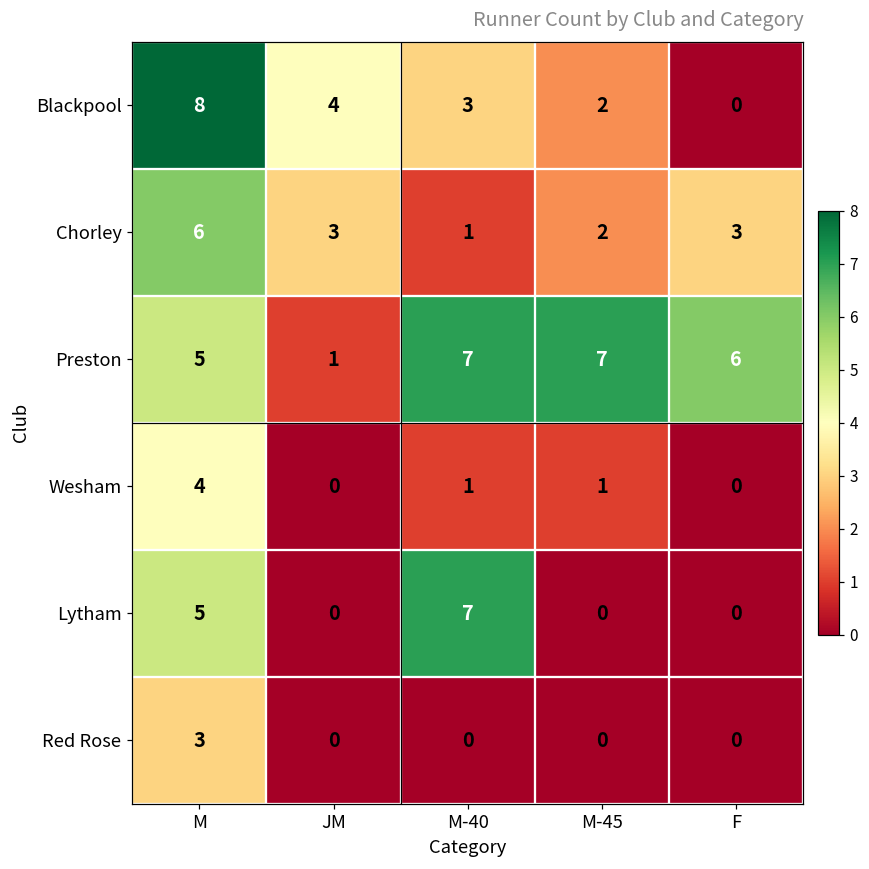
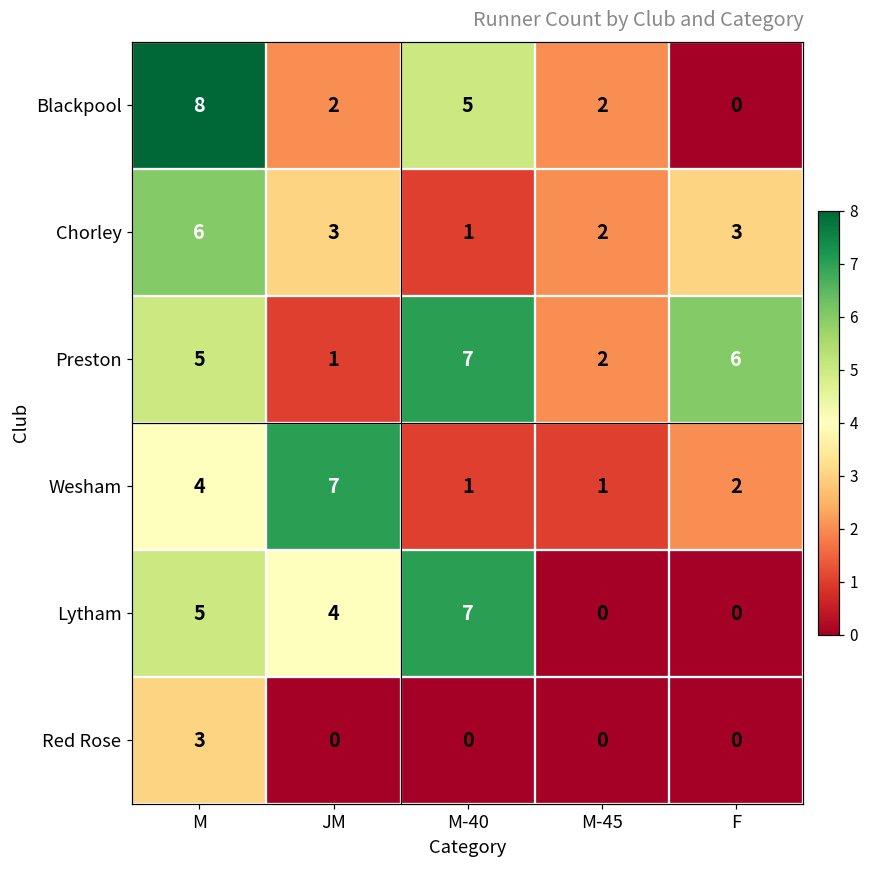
  {
    "Blackpool": {
      "M": 8,
-     "JM": 4,
-     "M-40": 3,
+     "JM": 2,
+     "M-40": 5,
      "M-45": 2,
      "F": 0
    },
    "Chorley": {
      "M": 6,
      "JM": 3,
      "M-40": 1,
      "M-45": 2,
      "F": 3
    },
    "Preston": {
      "M": 5,
      "JM": 1,
      "M-40": 7,
-     "M-45": 7,
+     "M-45": 2,
      "F": 6
    },
    "Wesham": {
      "M": 4,
-     "JM": 0,
+     "JM": 7,
      "M-40": 1,
      "M-45": 1,
-     "F": 0
+     "F": 2
    },
    "Lytham": {
      "M": 5,
-     "JM": 0,
+     "JM": 4,
      "M-40": 7,
      "M-45": 0,
      "F": 0
    },
    "Red Rose": {
      "M": 3,
      "JM": 0,
      "M-40": 0,
      "M-45": 0,
      "F": 0
    }
  }
